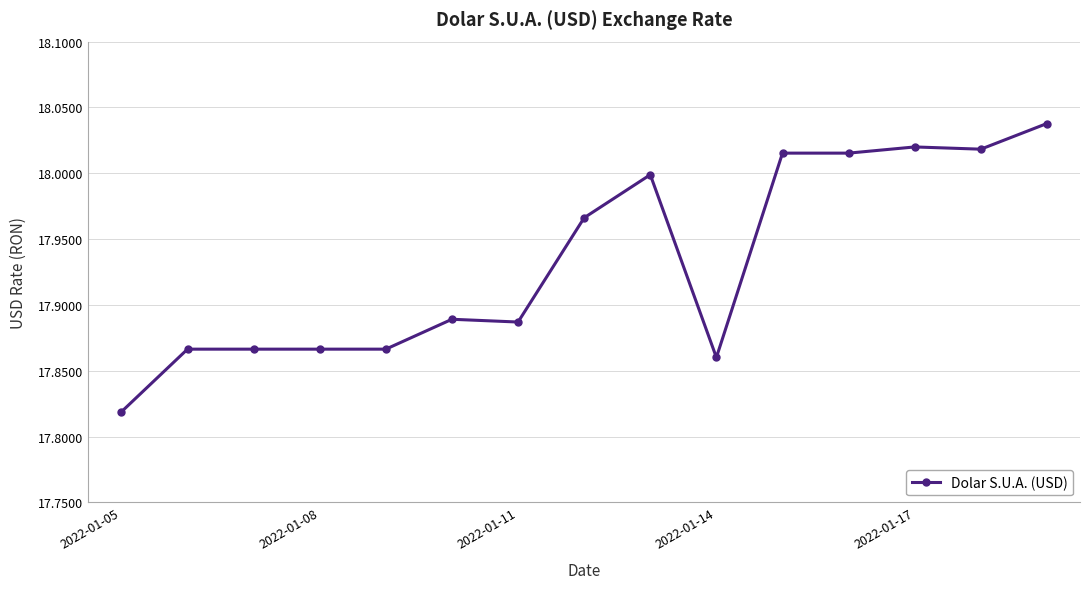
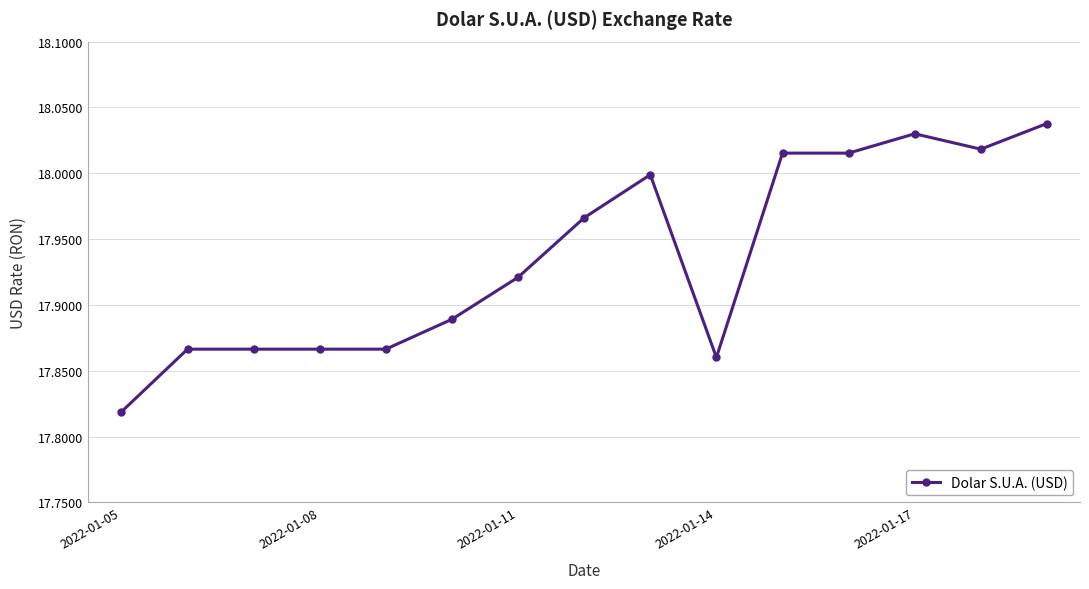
  {
    "2022-01-05": 17.819,
    "2022-01-08": 17.866,
-   "2022-01-11": 17.887,
+   "2022-01-11": 17.921,
    "2022-01-14": 17.860,
-   "2022-01-17": 18.02
+   "2022-01-17": 18.03
  }
